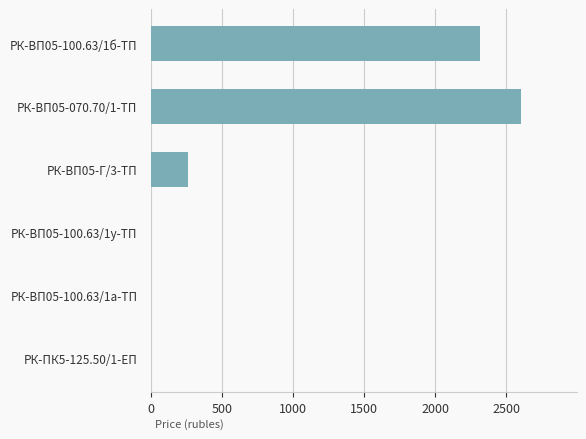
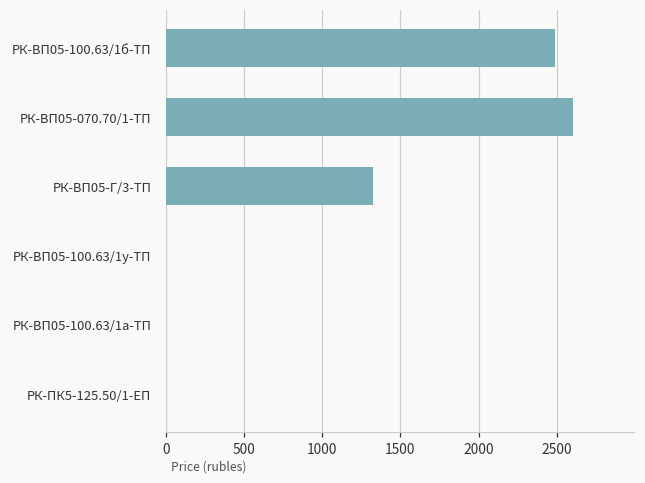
  {
-   "РК-ВП05-100.63/1б-ТП": 2310,
+   "РК-ВП05-100.63/1б-ТП": 2490,
    "РК-ВП05-070.70/1-ТП": 2610,
-   "РК-ВП05-Г/3-ТП": 260,
+   "РК-ВП05-Г/3-ТП": 1330,
    "РК-ВП05-100.63/1у-ТП": 0,
    "РК-ВП05-100.63/1а-ТП": 0,
    "РК-ПК5-125.50/1-ЕП": 0
  }
